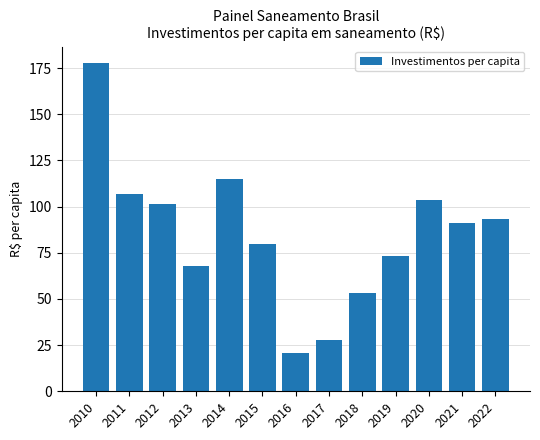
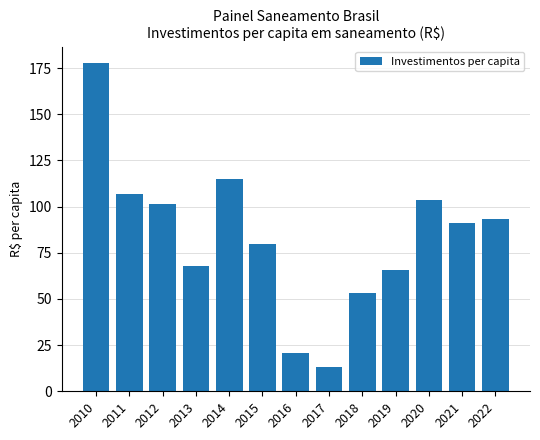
  {
    "2010": 178,
    "2011": 107,
    "2012": 102,
    "2013": 68,
    "2014": 115,
    "2015": 80,
    "2016": 21,
-   "2017": 28,
+   "2017": 13,
    "2018": 53,
-   "2019": 74,
+   "2019": 66,
    "2020": 104,
    "2021": 91,
    "2022": 93
  }
